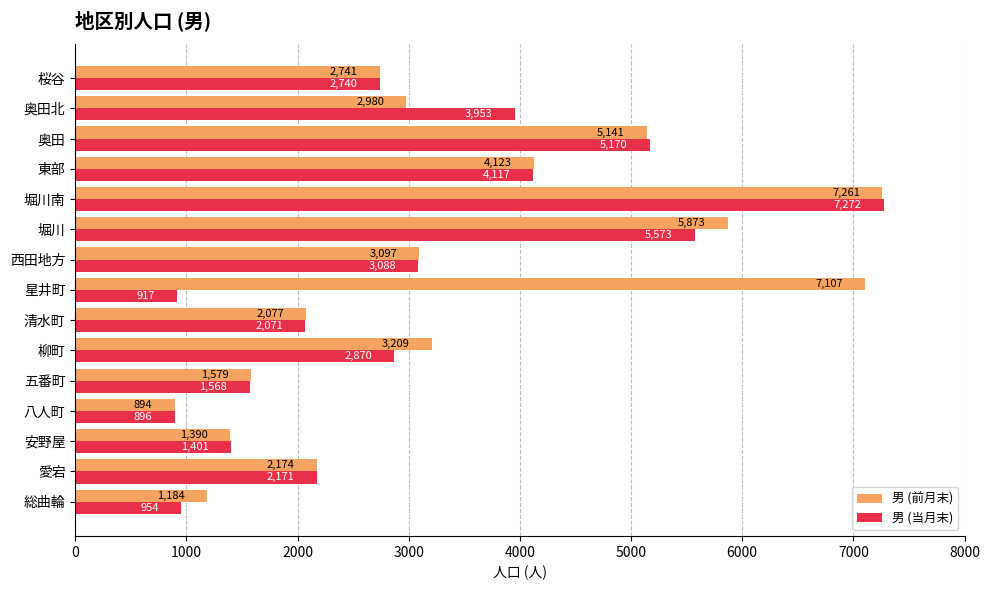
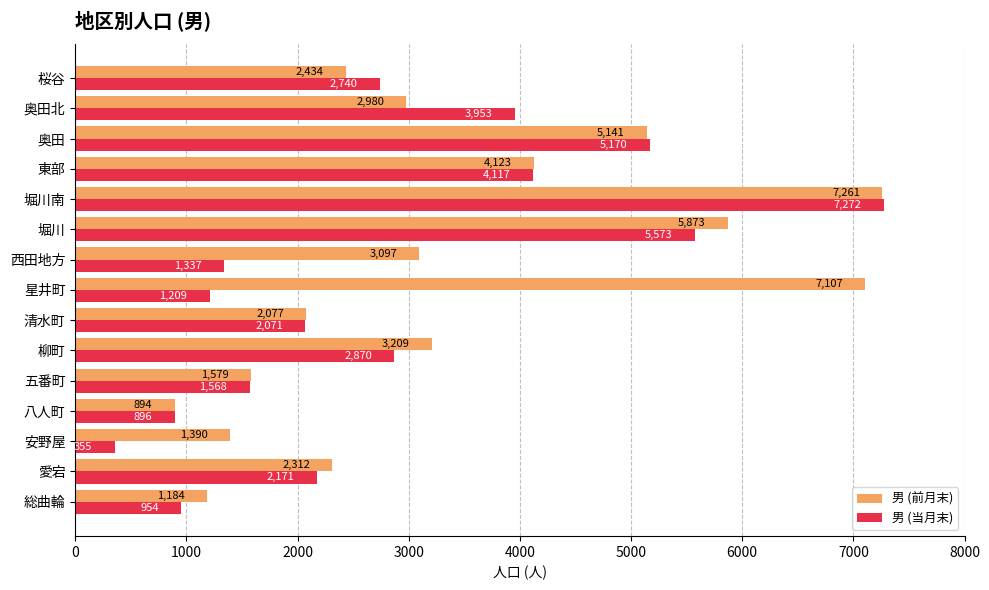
  {
    "男 (前月末)": {
-     "桜谷": "2,741",
+     "桜谷": "2,434",
      "奥田北": "2,980",
      "奥田": "5,141",
      "東部": "4,123",
      "堀川南": "7,261",
      "堀川": "5,873",
      "西田地方": "3,097",
      "星井町": "7,107",
      "清水町": "2,077",
      "柳町": "3,209",
      "五番町": "1,579",
      "八人町": "894",
      "安野屋": "1,390",
-     "愛宕": "2,174",
+     "愛宕": "2,312",
      "総曲輪": "1,184"
    },
    "男 (当月末)": {
      "桜谷": "2,740",
      "奥田北": "3,953",
      "奥田": "5,170",
      "東部": "4,117",
      "堀川南": "7,272",
      "堀川": "5,573",
-     "西田地方": "3,088",
-     "星井町": "917",
+     "西田地方": "1,337",
+     "星井町": "1,209",
      "清水町": "2,071",
      "柳町": "2,870",
      "五番町": "1,568",
      "八人町": "896",
-     "安野屋": "1,401",
+     "安野屋": "355",
      "愛宕": "2,171",
      "総曲輪": "954"
    }
  }
